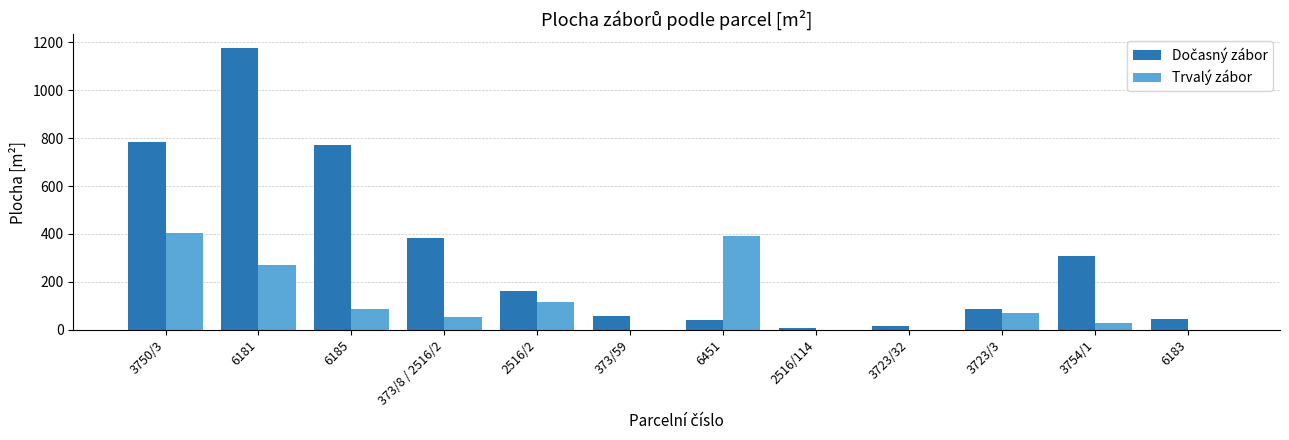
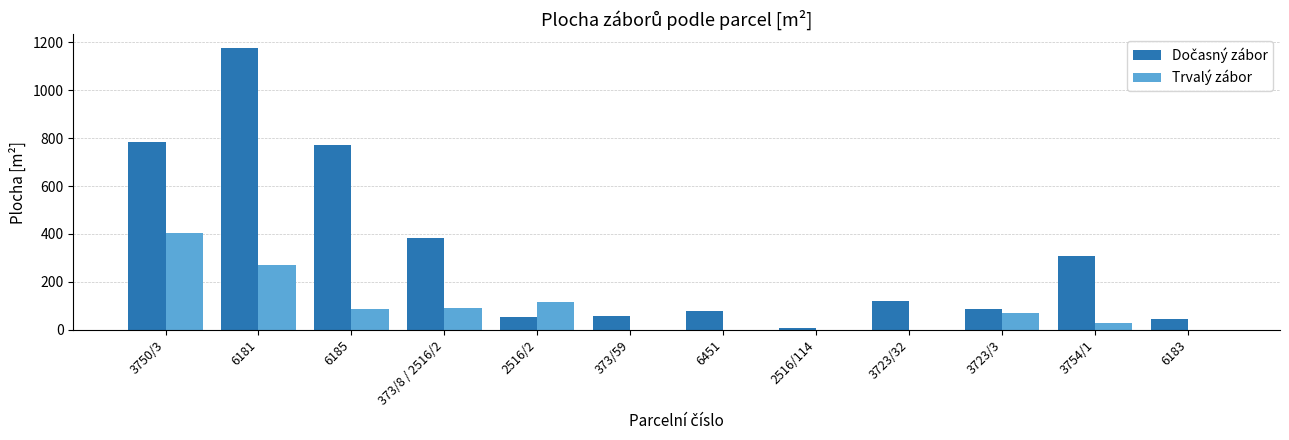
  {
    "Dočasný zábor": {
      "3750/3": 780,
      "6181": 1170,
      "6185": 770,
      "373/8 / 2516/2": 380,
-     "2516/2": 160,
+     "2516/2": 50,
      "373/59": 60,
-     "6451": 40,
-     "3723/32": 20,
+     "6451": 80,
+     "3723/32": 120,
      "3723/3": 90,
      "3754/1": 310,
      "6183": 50
    },
    "Trvalý zábor": {
      "3750/3": 410,
      "6181": 270,
      "6185": 90,
-     "373/8 / 2516/2": 60,
+     "373/8 / 2516/2": 90,
      "2516/2": 110,
      "373/59": 0,
-     "6451": 390,
+     "6451": 0,
      "2516/114": 0,
      "3723/32": 0,
      "3723/3": 70,
      "3754/1": 30,
      "6183": 0
    }
  }
